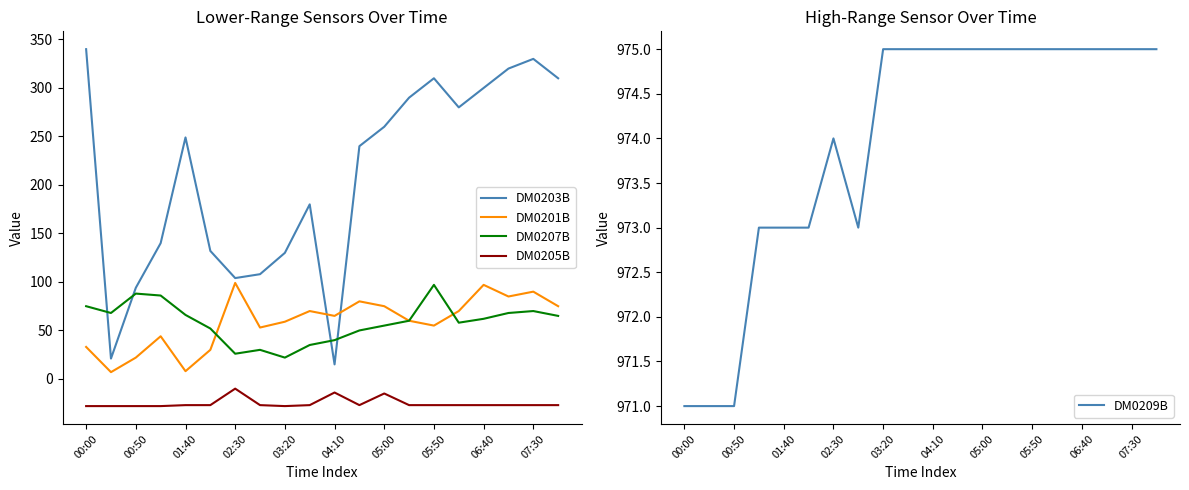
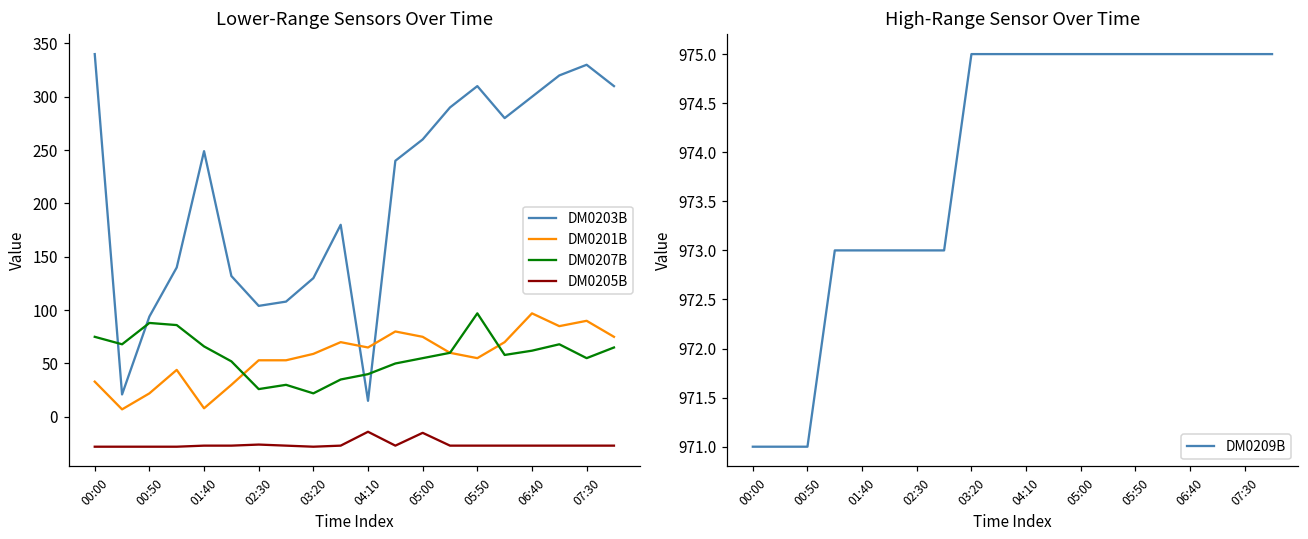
  {
    "Lower-Range Sensors Over Time": {
      "DM0203B": {
        "00:00": 340,
        "00:50": 90,
        "01:40": 250,
        "02:30": 100,
        "03:20": 130,
        "04:10": 20,
        "05:00": 260,
        "05:50": 310,
        "06:40": 300,
        "07:30": 330
      },
      "DM0201B": {
        "00:00": 30,
        "00:50": 20,
        "01:40": 10,
-       "02:30": 100,
+       "02:30": 50,
        "03:20": 60,
        "04:10": 70,
        "05:00": 80,
        "05:50": 60,
        "06:40": 100,
        "07:30": 90
      },
      "DM0207B": {
        "00:00": 80,
        "00:50": 90,
        "01:40": 70,
        "02:30": 30,
        "03:20": 20,
        "04:10": 40,
        "05:00": 60,
        "05:50": 100,
        "06:40": 60,
-       "07:30": 70
+       "07:30": 60
      },
      "DM0205B": {
        "00:00": -30,
        "00:50": -30,
        "01:40": -30,
-       "02:30": -10,
+       "02:30": -30,
        "03:20": -30,
        "04:10": -10,
        "05:00": -20,
        "05:50": -30,
        "06:40": -30,
        "07:30": -30
      }
    },
    "High-Range Sensor Over Time": {
      "00:00": 971,
      "00:50": 971,
      "01:40": 973,
-     "02:30": 974,
+     "02:30": 973,
      "03:20": 975,
      "04:10": 975,
      "05:00": 975,
      "05:50": 975,
      "06:40": 975,
      "07:30": 975
    }
  }
